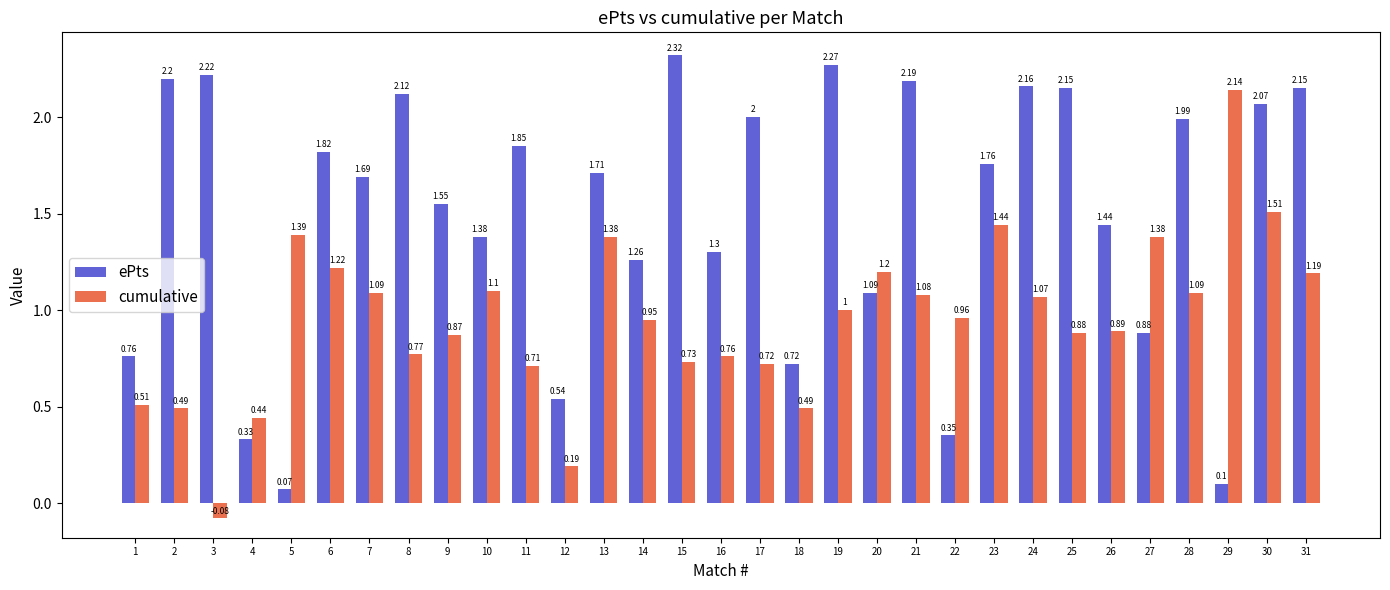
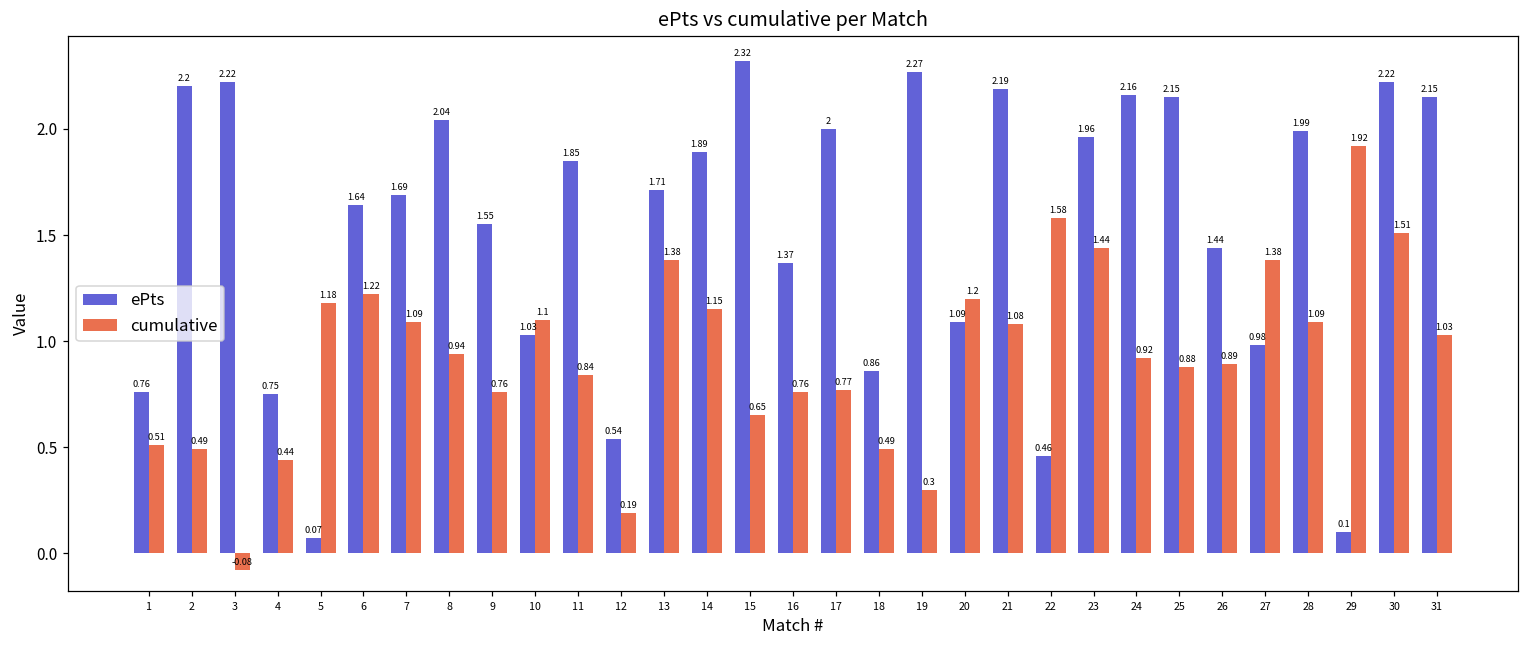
  {
    "ePts": {
      "1": 0.76,
      "2": 2.2,
      "3": 2.22,
-     "4": 0.33,
+     "4": 0.75,
      "5": 0.07,
-     "6": 1.82,
+     "6": 1.64,
      "7": 1.69,
-     "8": 2.12,
+     "8": 2.04,
      "9": 1.55,
-     "10": 1.38,
+     "10": 1.03,
      "11": 1.85,
      "12": 0.54,
      "13": 1.71,
-     "14": 1.26,
+     "14": 1.89,
      "15": 2.32,
-     "16": 1.3,
+     "16": 1.37,
      "17": 2,
-     "18": 0.72,
+     "18": 0.86,
      "19": 2.27,
      "20": 1.09,
      "21": 2.19,
-     "22": 0.35,
-     "23": 1.76,
+     "22": 0.46,
+     "23": 1.96,
      "24": 2.16,
      "25": 2.15,
      "26": 1.44,
-     "27": 0.88,
+     "27": 0.98,
      "28": 1.99,
      "29": 0.1,
-     "30": 2.07,
+     "30": 2.22,
      "31": 2.15
    },
    "cumulative": {
      "1": 0.51,
      "2": 0.49,
      "3": -0.08,
      "4": 0.44,
-     "5": 1.39,
+     "5": 1.18,
      "6": 1.22,
      "7": 1.09,
-     "8": 0.77,
-     "9": 0.87,
+     "8": 0.94,
+     "9": 0.76,
      "10": 1.1,
-     "11": 0.71,
+     "11": 0.84,
      "12": 0.19,
      "13": 1.38,
-     "14": 0.95,
-     "15": 0.73,
+     "14": 1.15,
+     "15": 0.65,
      "16": 0.76,
-     "17": 0.72,
+     "17": 0.77,
      "18": 0.49,
-     "19": 1,
+     "19": 0.3,
      "20": 1.2,
      "21": 1.08,
-     "22": 0.96,
+     "22": 1.58,
      "23": 1.44,
-     "24": 1.07,
+     "24": 0.92,
      "25": 0.88,
      "26": 0.89,
      "27": 1.38,
      "28": 1.09,
-     "29": 2.14,
+     "29": 1.92,
      "30": 1.51,
-     "31": 1.19
+     "31": 1.03
    }
  }
